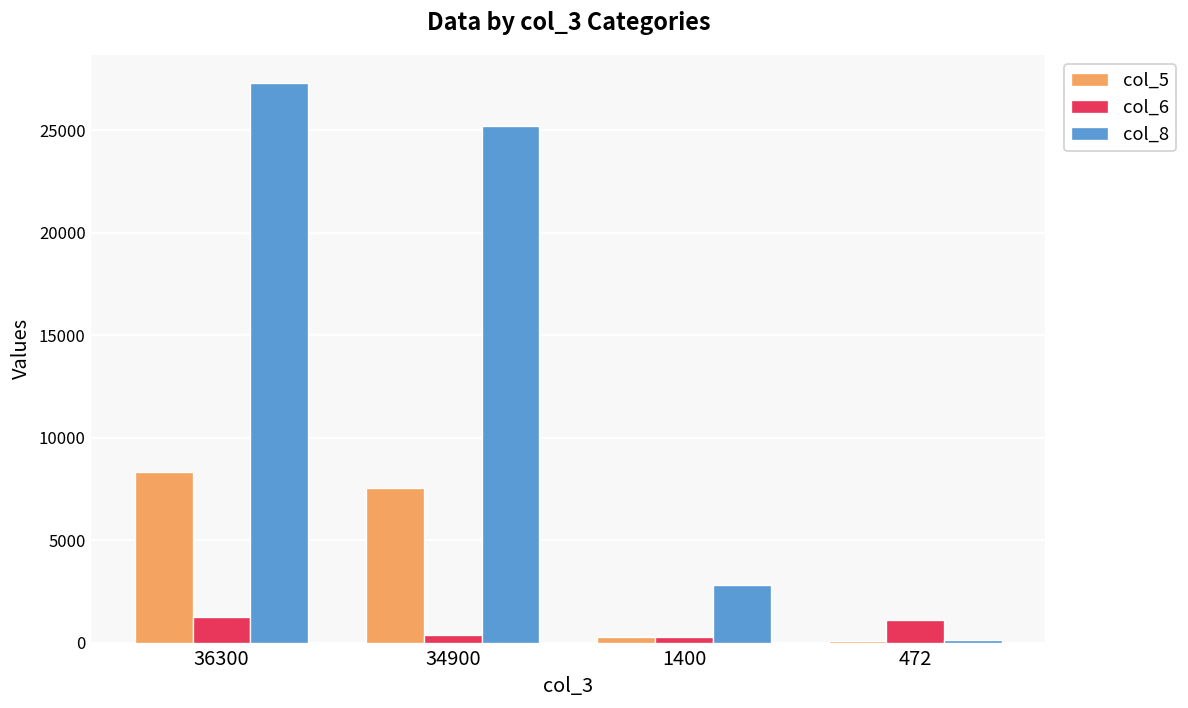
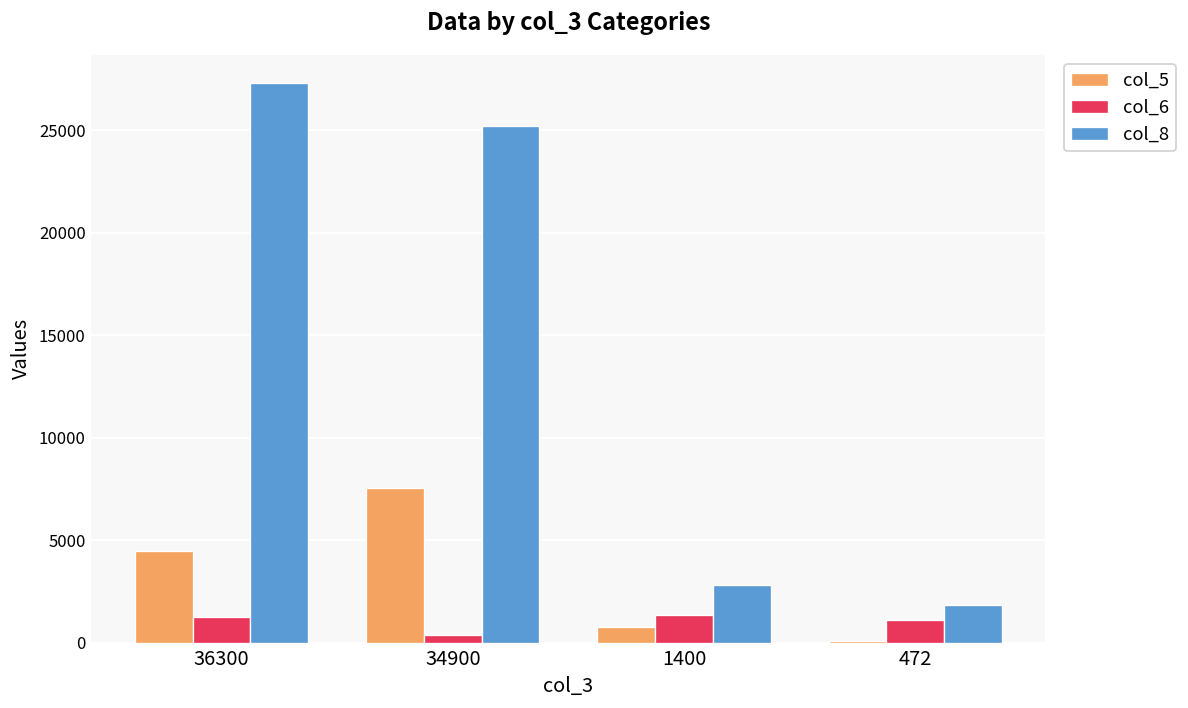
  {
    "col_5": {
-     "36300": 8300,
+     "36300": 4500,
      "34900": 7600,
-     "1400": 300
+     "1400": 800
    },
    "col_6": {
      "36300": 1300,
      "34900": 400,
-     "1400": 300,
+     "1400": 1300,
      "472": 1100
    },
    "col_8": {
      "36300": 27300,
      "34900": 25200,
      "1400": 2800,
-     "472": 100
+     "472": 1800
    }
  }
